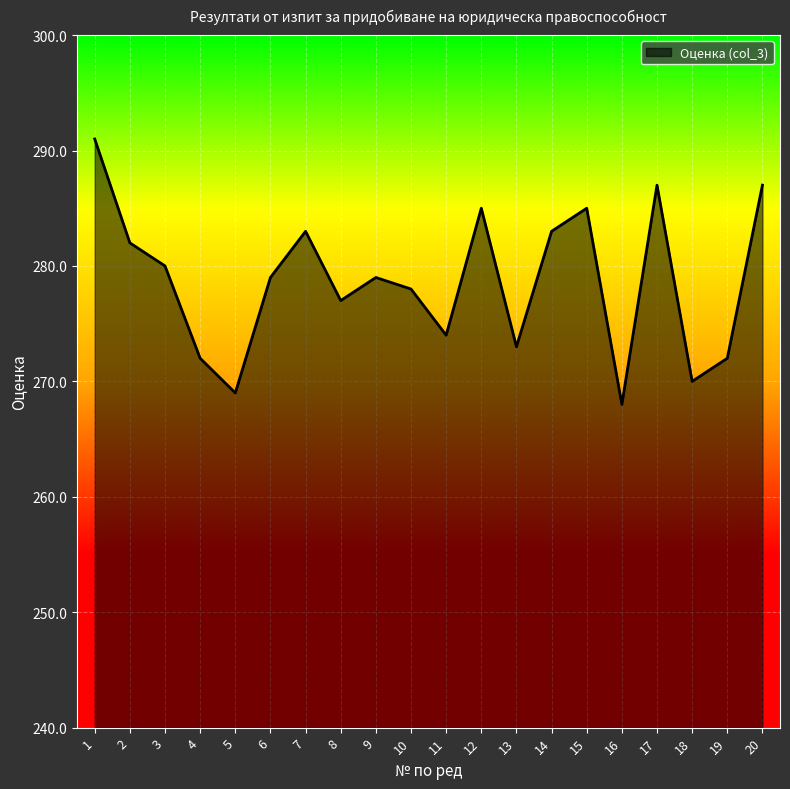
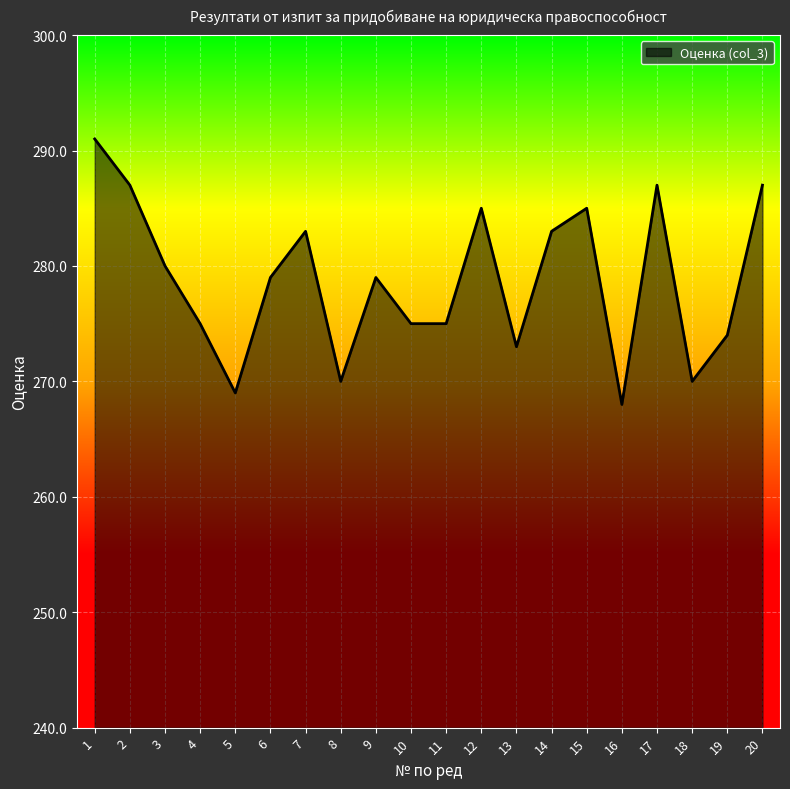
  {
    "1": 291,
-   "2": 282,
+   "2": 287,
    "3": 280,
-   "4": 272,
+   "4": 275,
    "5": 269,
    "6": 279,
    "7": 283,
-   "8": 277,
+   "8": 270,
    "9": 279,
-   "10": 278,
-   "11": 274,
+   "10": 275,
+   "11": 275,
    "12": 285,
    "13": 273,
    "14": 283,
    "15": 285,
    "16": 268,
    "17": 287,
    "18": 270,
-   "19": 272,
+   "19": 274,
    "20": 287
  }
